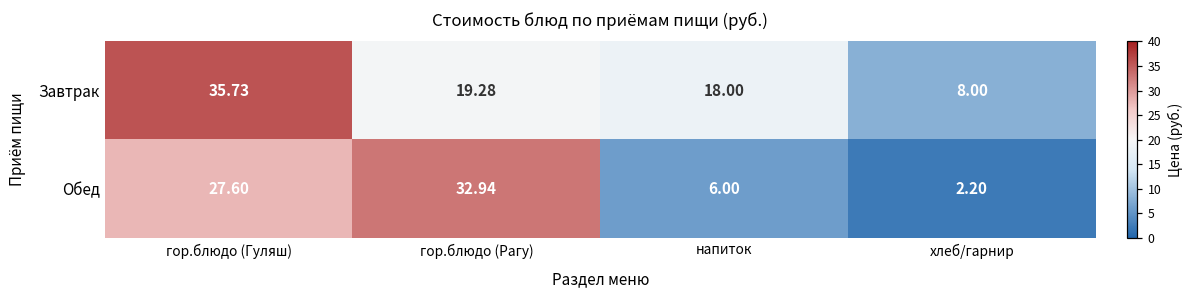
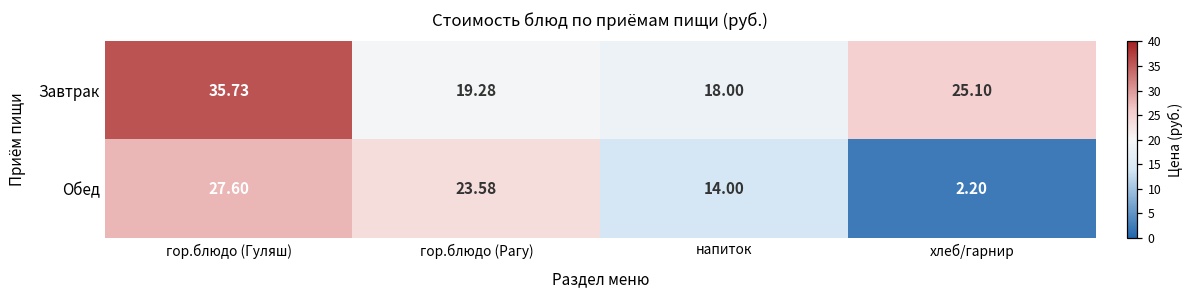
  {
    "Завтрак": {
      "гор.блюдо (Гуляш)": 35.73,
      "гор.блюдо (Рагу)": 19.28,
      "напиток": 18.00,
-     "хлеб/гарнир": 8.00
+     "хлеб/гарнир": 25.10
    },
    "Обед": {
      "гор.блюдо (Гуляш)": 27.60,
-     "гор.блюдо (Рагу)": 32.94,
-     "напиток": 6.00,
+     "гор.блюдо (Рагу)": 23.58,
+     "напиток": 14.00,
      "хлеб/гарнир": 2.20
    }
  }
